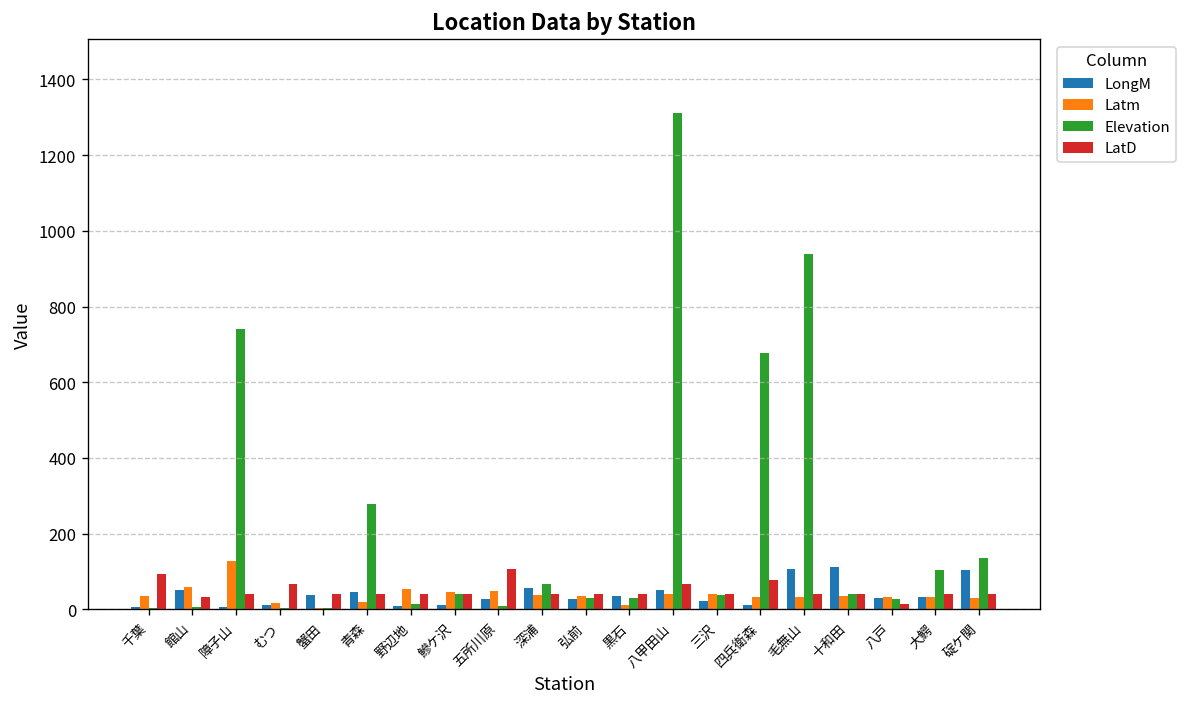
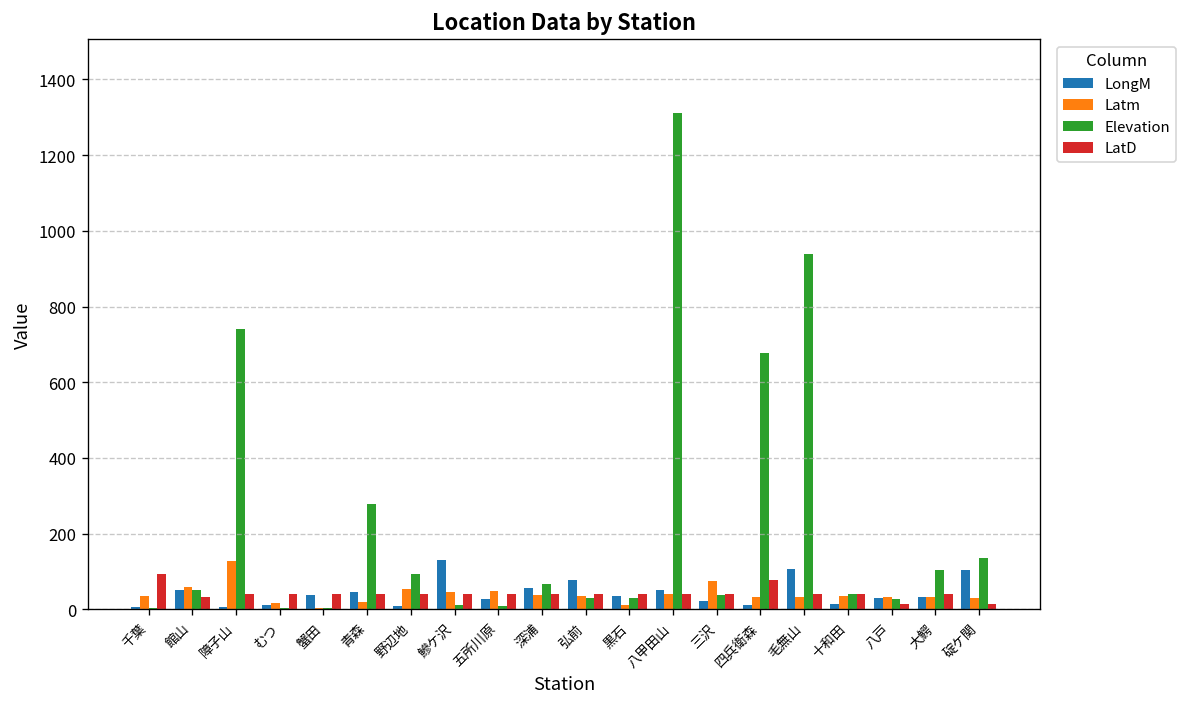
  {
    "LongM": {
      "館山": 50,
      "むつ": 10,
      "蟹田": 40,
      "青森": 50,
      "野辺地": 10,
-     "鰺ケ沢": 10,
+     "鰺ケ沢": 130,
      "五所川原": 30,
      "深浦": 60,
-     "弘前": 30,
+     "弘前": 80,
      "黒石": 40,
      "八甲田山": 50,
      "三沢": 20,
      "四兵衛森": 10,
      "毛無山": 110,
-     "十和田": 110,
+     "十和田": 10,
      "八戸": 30,
      "大鰐": 30,
      "碇ケ関": 100
    },
    "Latm": {
      "千葉": 40,
      "館山": 60,
      "障子山": 130,
      "むつ": 20,
      "青森": 20,
      "野辺地": 50,
      "鰺ケ沢": 50,
      "五所川原": 50,
      "深浦": 40,
      "弘前": 40,
      "黒石": 10,
      "八甲田山": 40,
-     "三沢": 40,
+     "三沢": 80,
      "四兵衛森": 30,
      "毛無山": 30,
      "十和田": 40,
      "八戸": 30,
      "大鰐": 30,
      "碇ケ関": 30
    },
    "Elevation": {
-     "館山": 10,
+     "館山": 50,
      "障子山": 740,
      "青森": 280,
-     "野辺地": 10,
-     "鰺ケ沢": 40,
+     "野辺地": 90,
+     "鰺ケ沢": 10,
      "五所川原": 10,
      "深浦": 70,
      "弘前": 30,
      "黒石": 30,
      "八甲田山": 1310,
      "三沢": 40,
      "四兵衛森": 680,
      "毛無山": 940,
      "十和田": 40,
      "八戸": 30,
      "大鰐": 110,
      "碇ケ関": 140
    },
    "LatD": {
      "千葉": 90,
      "館山": 30,
      "障子山": 40,
-     "むつ": 70,
+     "むつ": 40,
      "蟹田": 40,
      "青森": 40,
      "野辺地": 40,
      "鰺ケ沢": 40,
-     "五所川原": 110,
+     "五所川原": 40,
      "深浦": 40,
      "弘前": 40,
      "黒石": 40,
-     "八甲田山": 70,
+     "八甲田山": 40,
      "三沢": 40,
      "四兵衛森": 80,
      "毛無山": 40,
      "十和田": 40,
      "八戸": 10,
      "大鰐": 40,
-     "碇ケ関": 40
+     "碇ケ関": 10
    }
  }
